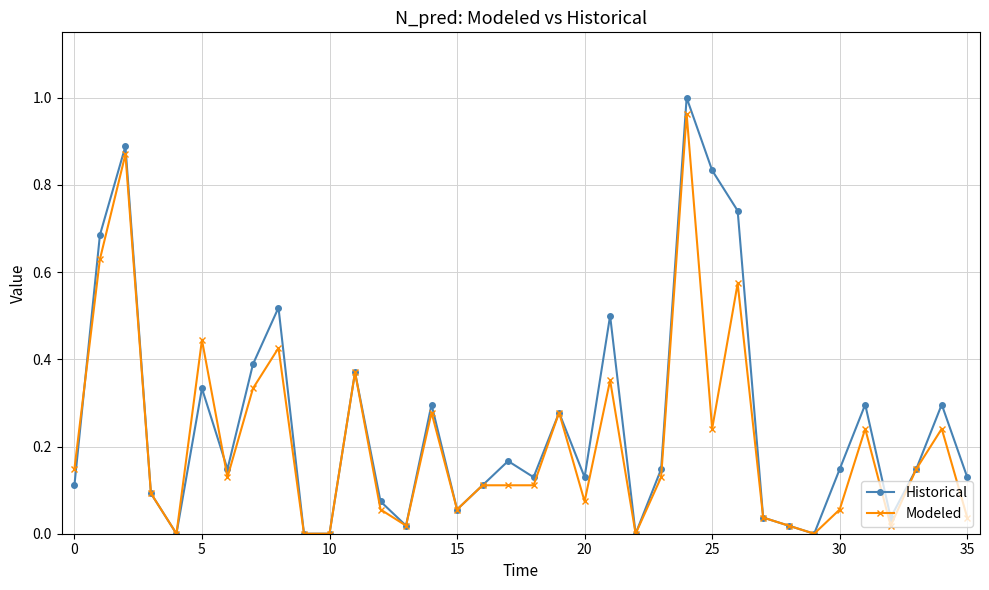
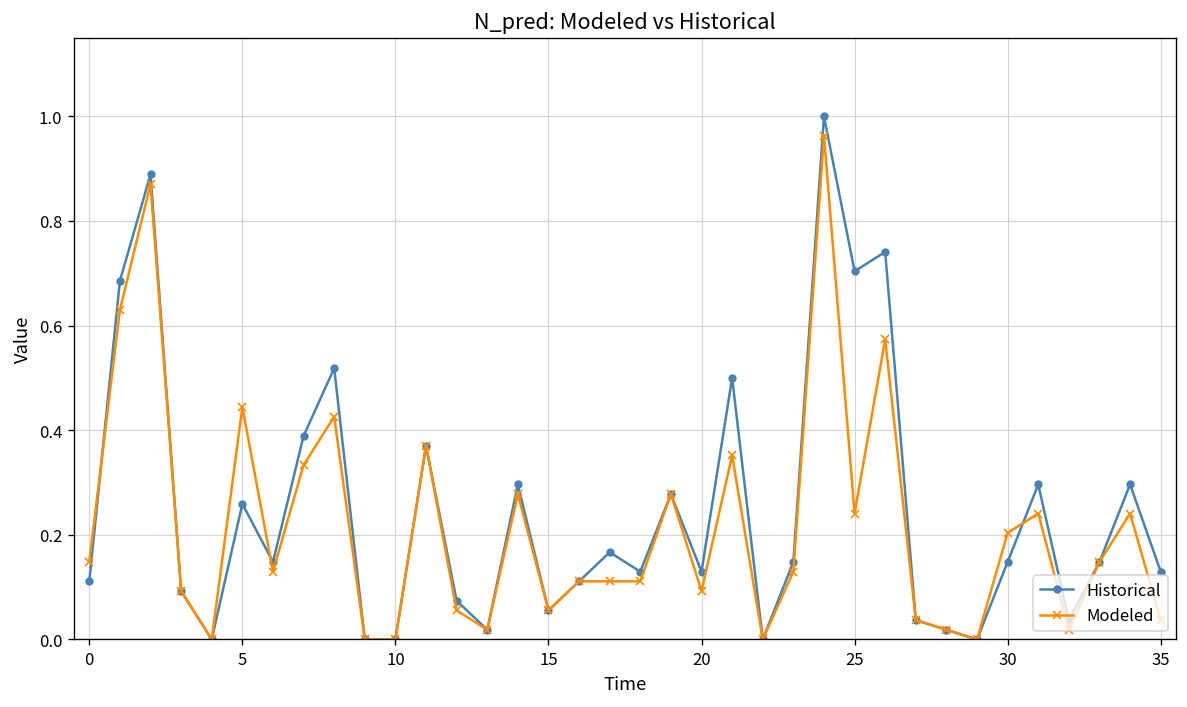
  {
    "Historical": {
      "0": 0.11,
-     "5": 0.33,
+     "5": 0.26,
      "20": 0.13,
-     "25": 0.83,
+     "25": 0.70,
      "30": 0.15,
      "35": 0.13
    },
    "Modeled": {
      "0": 0.15,
      "5": 0.44,
-     "20": 0.07,
+     "20": 0.09,
      "25": 0.24,
-     "30": 0.06
+     "30": 0.20
    }
  }
